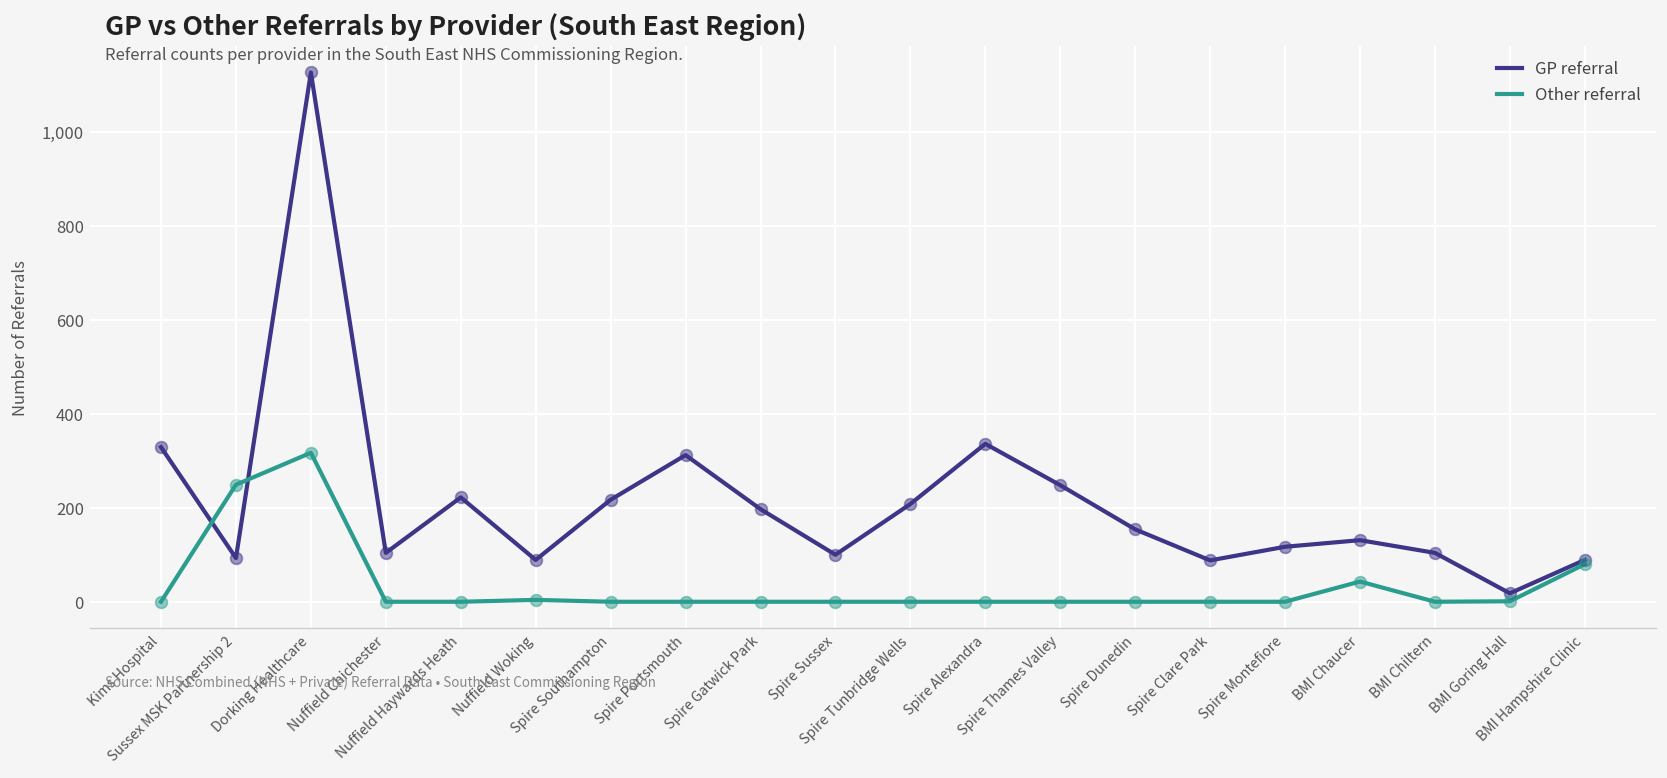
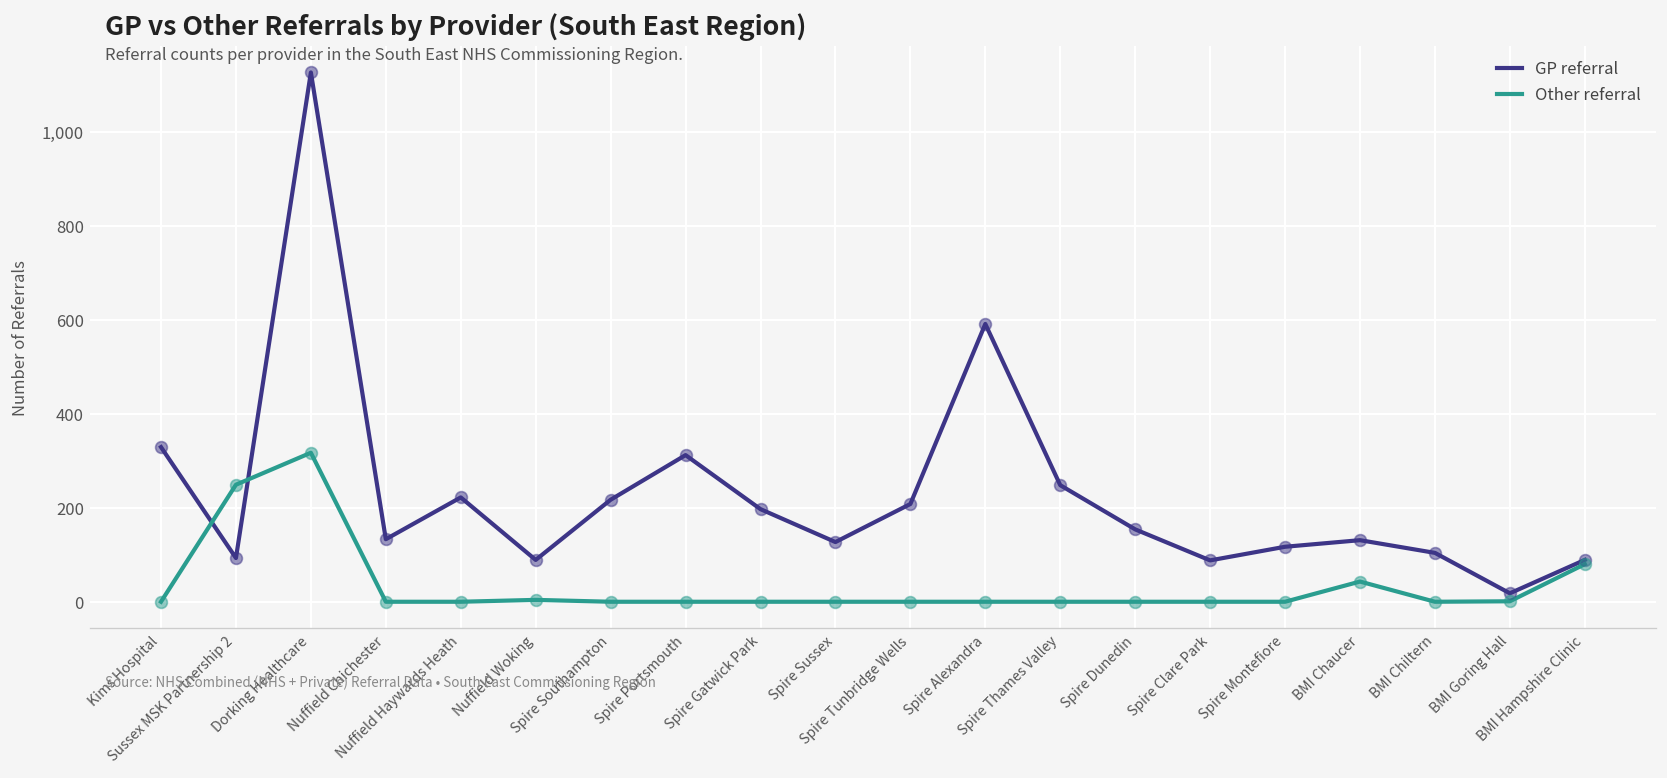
  {
    "GP referral": {
      "Kims Hospital": "330",
      "Sussex MSK Partnership 2": "90",
      "Dorking Healthcare": "1,130",
-     "Nuffield Chichester": "100",
+     "Nuffield Chichester": "130",
      "Nuffield Haywards Heath": "220",
      "Nuffield Woking": "90",
      "Spire Southampton": "220",
      "Spire Portsmouth": "310",
      "Spire Gatwick Park": "200",
-     "Spire Sussex": "100",
+     "Spire Sussex": "130",
      "Spire Tunbridge Wells": "210",
-     "Spire Alexandra": "340",
+     "Spire Alexandra": "590",
      "Spire Thames Valley": "250",
      "Spire Dunedin": "150",
      "Spire Clare Park": "90",
      "Spire Montefiore": "120",
      "BMI Chaucer": "130",
      "BMI Chiltern": "100",
      "BMI Goring Hall": "20",
      "BMI Hampshire Clinic": "90"
    },
    "Other referral": {
      "Kims Hospital": "0",
      "Sussex MSK Partnership 2": "250",
      "Dorking Healthcare": "320",
      "Nuffield Chichester": "0",
      "Nuffield Haywards Heath": "0",
      "Nuffield Woking": "0",
      "Spire Southampton": "0",
      "Spire Portsmouth": "0",
      "Spire Gatwick Park": "0",
      "Spire Sussex": "0",
      "Spire Tunbridge Wells": "0",
      "Spire Alexandra": "0",
      "Spire Thames Valley": "0",
      "Spire Dunedin": "0",
      "Spire Clare Park": "0",
      "Spire Montefiore": "0",
      "BMI Chaucer": "40",
      "BMI Chiltern": "0",
      "BMI Goring Hall": "0",
      "BMI Hampshire Clinic": "80"
    }
  }
